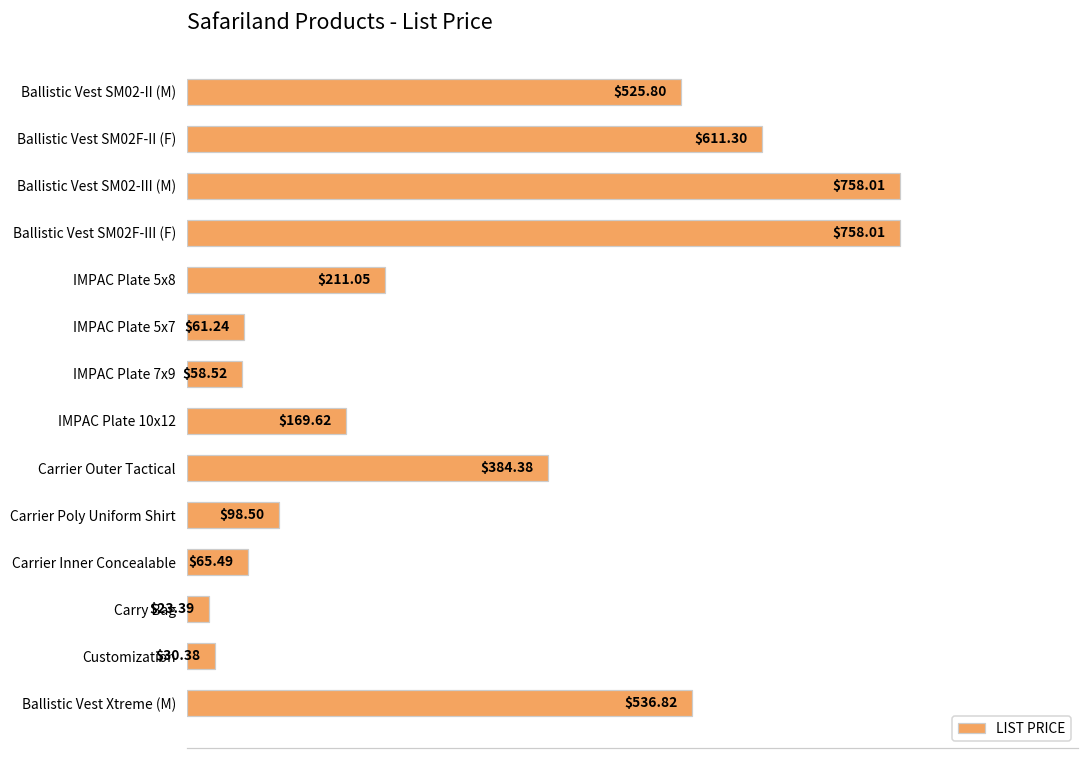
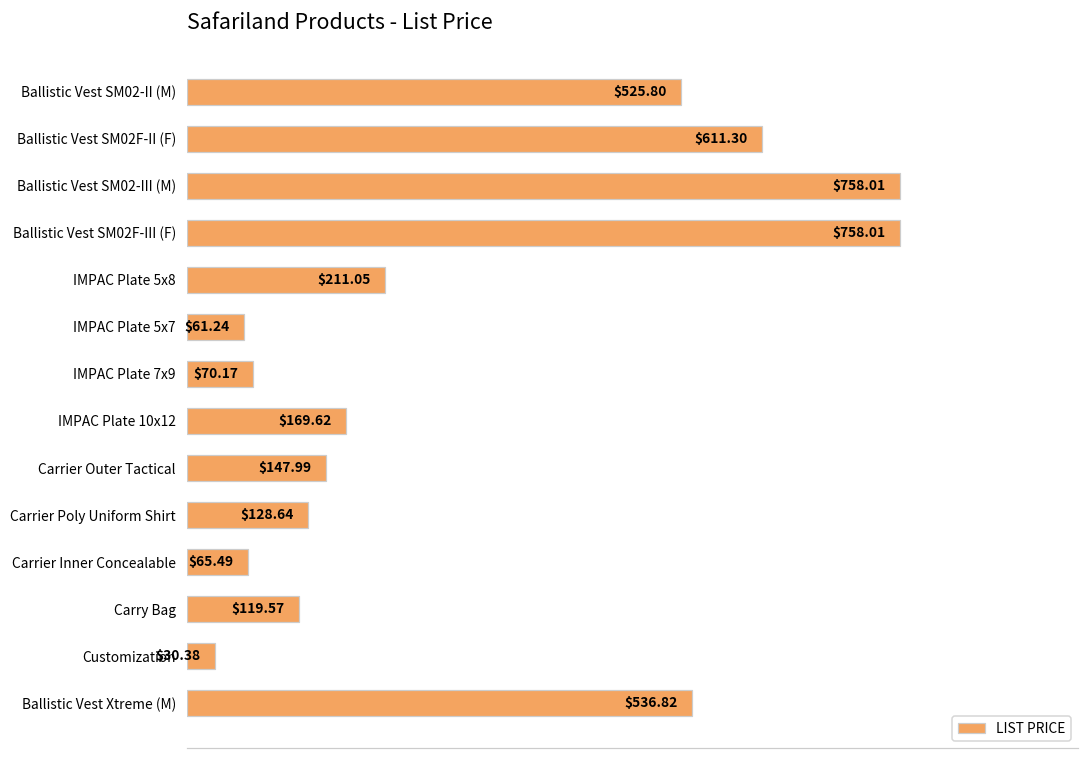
  {
    "Ballistic Vest SM02-II (M)": "$525.80",
    "Ballistic Vest SM02F-II (F)": "$611.30",
    "Ballistic Vest SM02-III (M)": "$758.01",
    "Ballistic Vest SM02F-III (F)": "$758.01",
    "IMPAC Plate 5x8": "$211.05",
    "IMPAC Plate 5x7": "$61.24",
-   "IMPAC Plate 7x9": "$58.52",
+   "IMPAC Plate 7x9": "$70.17",
    "IMPAC Plate 10x12": "$169.62",
-   "Carrier Outer Tactical": "$384.38",
-   "Carrier Poly Uniform Shirt": "$98.50",
+   "Carrier Outer Tactical": "$147.99",
+   "Carrier Poly Uniform Shirt": "$128.64",
    "Carrier Inner Concealable": "$65.49",
-   "Carry Bag": "$23.39",
+   "Carry Bag": "$119.57",
    "Customization": "$30.38",
    "Ballistic Vest Xtreme (M)": "$536.82"
  }
